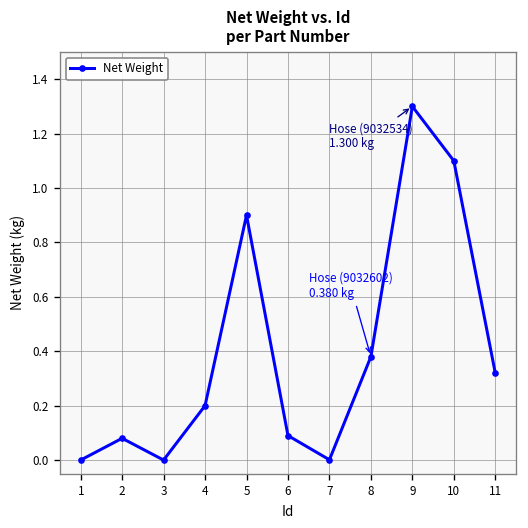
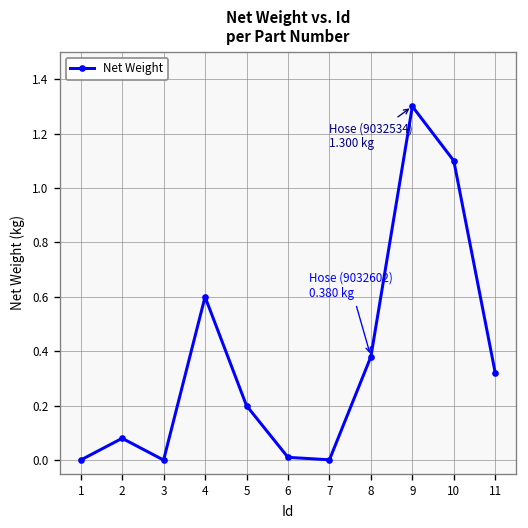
  {
    "1": 0.00,
    "2": 0.08,
    "3": 0.00,
-   "4": 0.2,
-   "5": 0.9,
-   "6": 0.09,
+   "4": 0.6,
+   "5": 0.2,
+   "6": 0.01,
    "7": 0.00,
    "10": 1.10,
    "11": 0.32
  }
